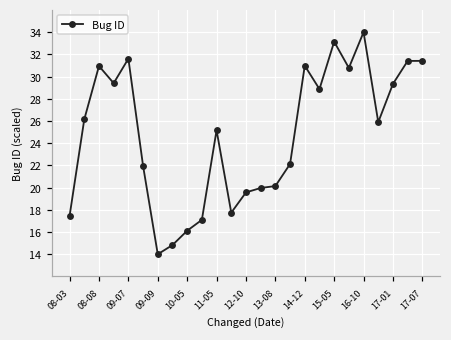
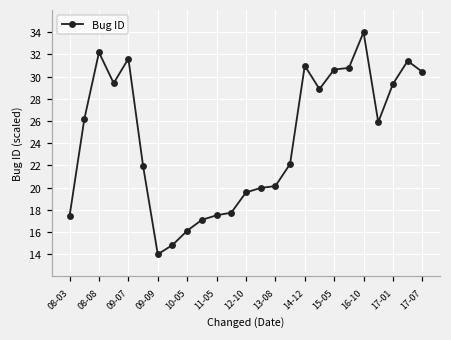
  {
    "08-03": 17.4,
-   "08-08": 31.0,
+   "08-08": 32.2,
    "09-07": 31.6,
    "09-09": 14.0,
    "10-05": 16.1,
-   "11-05": 25.2,
+   "11-05": 17.5,
    "12-10": 19.6,
    "13-08": 20.1,
    "14-12": 31.0,
-   "15-05": 33.1,
+   "15-05": 30.6,
    "16-10": 34.0,
    "17-01": 29.3,
-   "17-07": 31.4
+   "17-07": 30.4
  }
